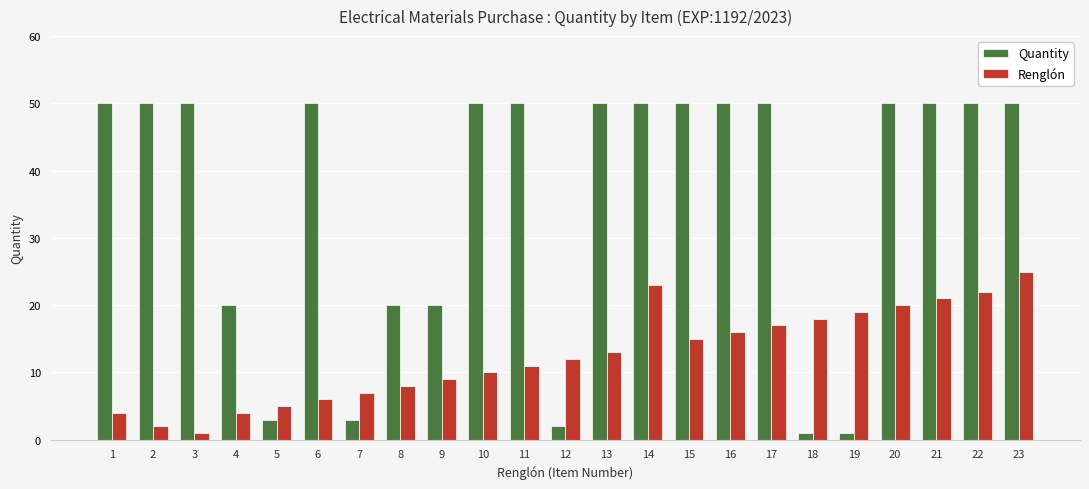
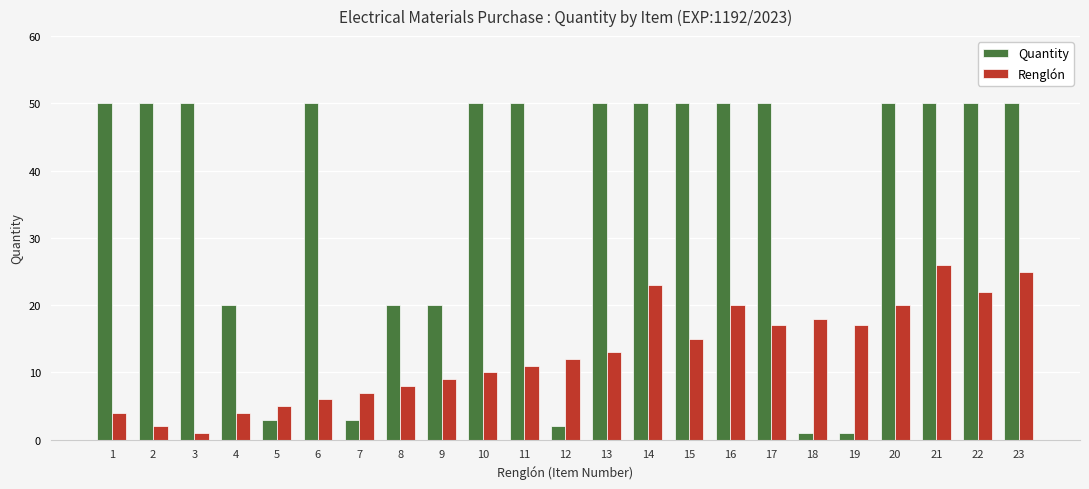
  {
    "Quantity": {
      "1": 50,
      "2": 50,
      "3": 50,
      "4": 20,
      "5": 3,
      "6": 50,
      "7": 3,
      "8": 20,
      "9": 20,
      "10": 50,
      "11": 50,
      "12": 2,
      "13": 50,
      "14": 50,
      "15": 50,
      "16": 50,
      "17": 50,
      "18": 1,
      "19": 1,
      "20": 50,
      "21": 50,
      "22": 50,
      "23": 50
    },
    "Renglón": {
      "1": 4,
      "2": 2,
      "3": 1,
      "4": 4,
      "5": 5,
      "6": 6,
      "7": 7,
      "8": 8,
      "9": 9,
      "10": 10,
      "11": 11,
      "12": 12,
      "13": 13,
      "14": 23,
      "15": 15,
-     "16": 16,
+     "16": 20,
      "17": 17,
      "18": 18,
-     "19": 19,
+     "19": 17,
      "20": 20,
-     "21": 21,
+     "21": 26,
      "22": 22,
      "23": 25
    }
  }
